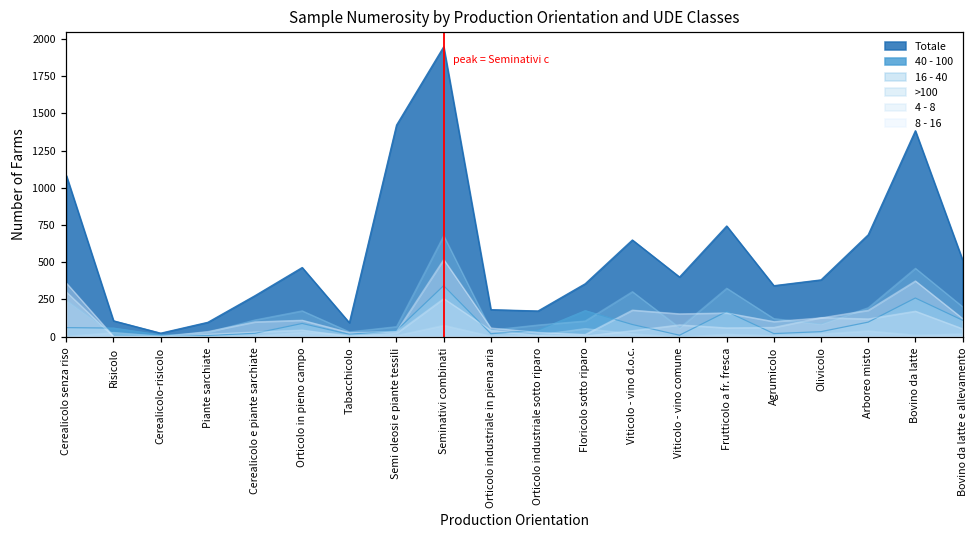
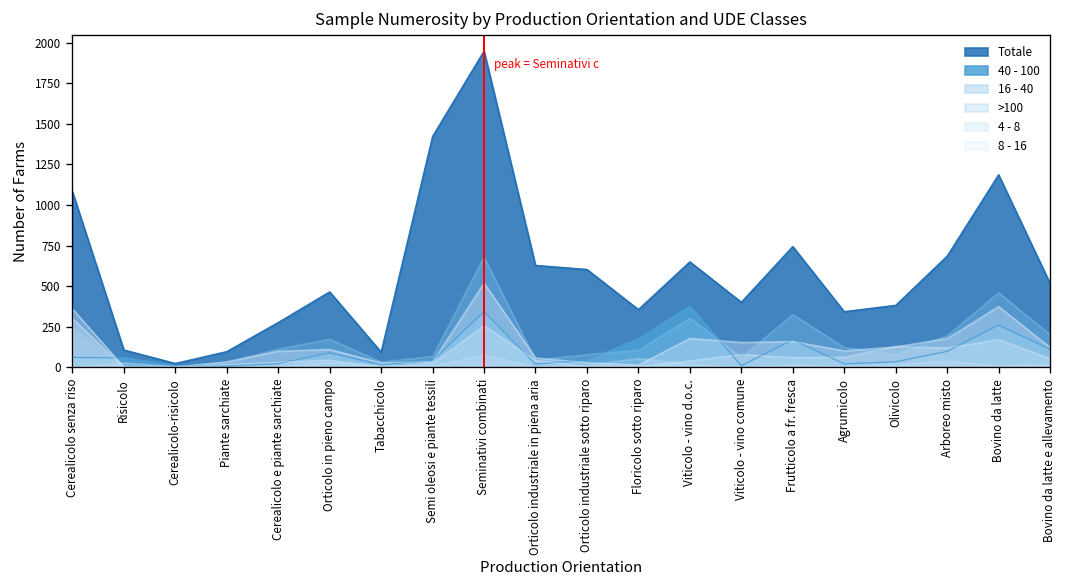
  {
    "Totale": {
      "Cerealicolo senza riso": 1080,
      "Risicolo": 110,
      "Piante sarchiate": 100,
      "Cerealicolo e piante sarchiate": 280,
      "Orticolo in pieno campo": 470,
      "Tabacchicolo": 90,
      "Semi oleosi e piante tessili": 1420,
      "Seminativi combinati": 1950,
-     "Orticolo industriale in piena aria": 180,
-     "Orticolo industriale sotto riparo": 170,
+     "Orticolo industriale in piena aria": 630,
+     "Orticolo industriale sotto riparo": 600,
      "Floricolo sotto riparo": 360,
      "Viticolo - vino d.o.c.": 650,
      "Viticolo - vino comune": 400,
      "Frutticolo a fr. fresca": 740,
      "Agrumicolo": 340,
      "Olivicolo": 380,
      "Arboreo misto": 690,
-     "Bovino da latte": 1380,
+     "Bovino da latte": 1190,
      "Bovino da latte e allevamento": 520
    },
    "40 - 100": {
      "Cerealicolo senza riso": 60,
      "Risicolo": 60,
      "Orticolo in pieno campo": 90,
      "Seminativi combinati": 340,
      "Floricolo sotto riparo": 180,
-     "Viticolo - vino d.o.c.": 80,
+     "Viticolo - vino d.o.c.": 380,
      "Arboreo misto": 100,
      "Bovino da latte": 260
    }
  }
